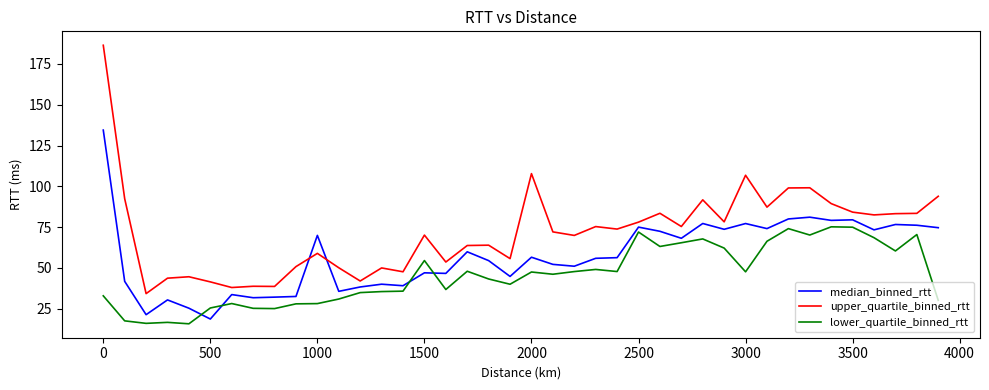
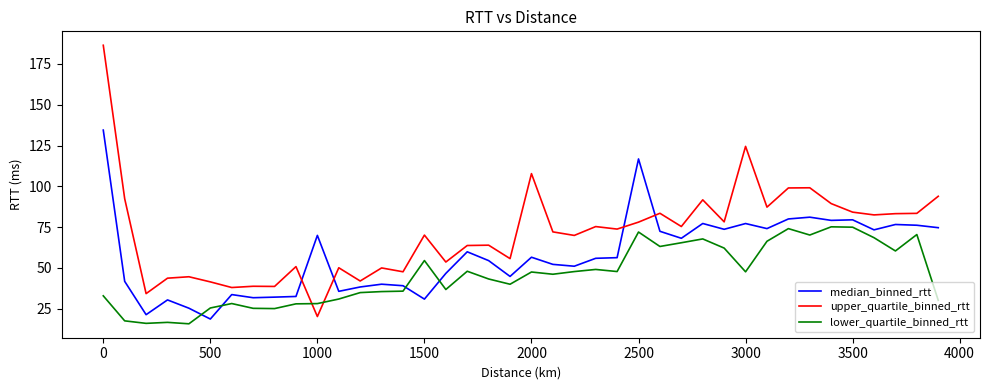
  {
    "median_binned_rtt": {
      "0": 134,
      "500": 19,
      "1000": 70,
-     "1500": 47,
+     "1500": 31,
      "2000": 57,
-     "2500": 75,
+     "2500": 117,
      "3000": 77,
      "3500": 79
    },
    "upper_quartile_binned_rtt": {
      "0": 186,
      "500": 41,
-     "1000": 59,
+     "1000": 20,
      "1500": 70,
      "2000": 108,
      "2500": 78,
-     "3000": 107,
+     "3000": 124,
      "3500": 84
    },
    "lower_quartile_binned_rtt": {
      "0": 33,
      "500": 25,
      "1000": 28,
      "1500": 55,
      "2000": 47,
      "2500": 72,
      "3000": 48,
      "3500": 75
    }
  }
